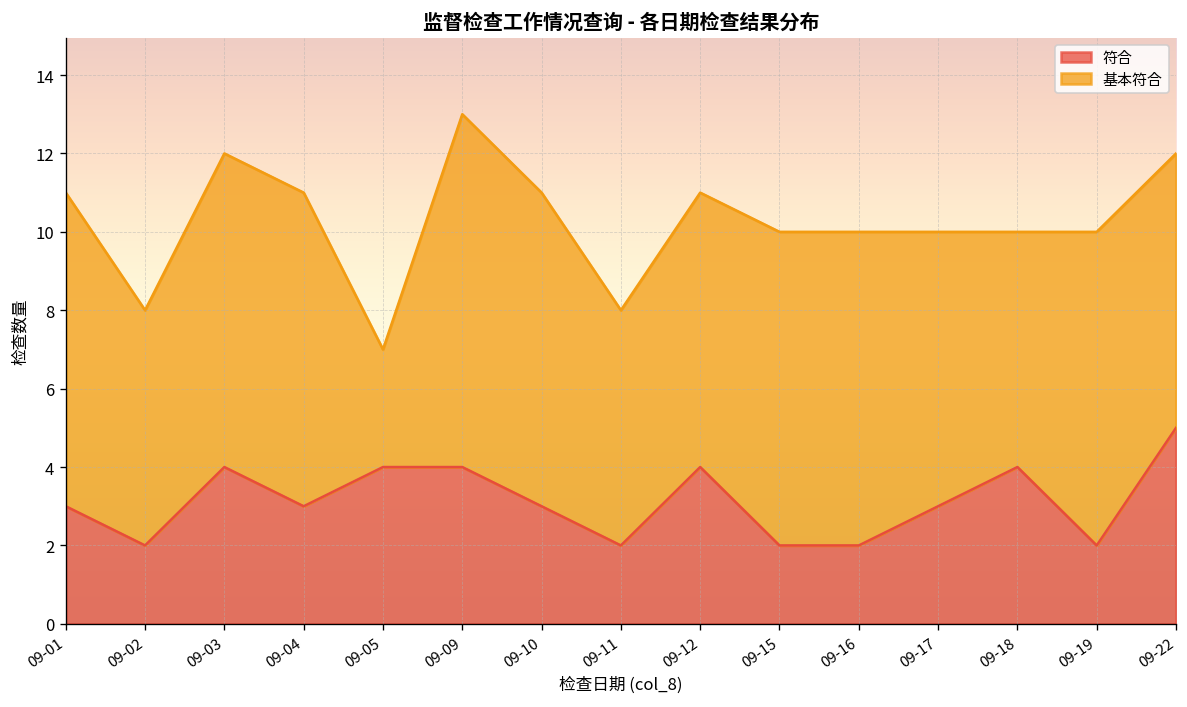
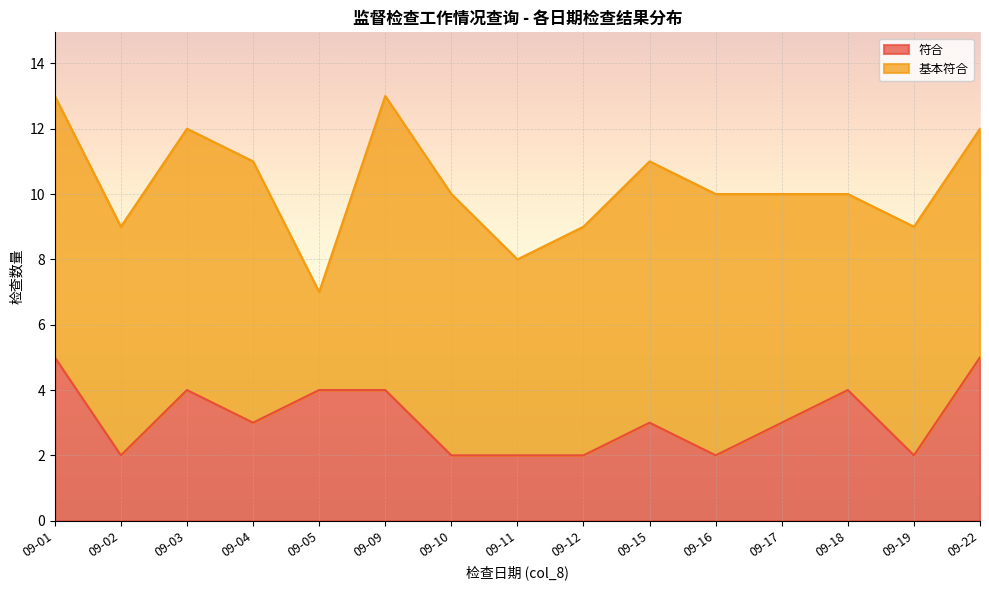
  {
    "符合": {
-     "09-01": 3,
+     "09-01": 5,
      "09-02": 2,
      "09-03": 4,
      "09-04": 3,
      "09-05": 4,
      "09-09": 4,
-     "09-10": 3,
+     "09-10": 2,
      "09-11": 2,
-     "09-12": 4,
-     "09-15": 2,
+     "09-12": 2,
+     "09-15": 3,
      "09-16": 2,
      "09-17": 3,
      "09-18": 4,
      "09-19": 2,
      "09-22": 5
    },
    "基本符合": {
      "09-01": 8,
-     "09-02": 6,
+     "09-02": 7,
      "09-03": 8,
      "09-04": 8,
      "09-05": 3,
      "09-09": 9,
      "09-10": 8,
      "09-11": 6,
      "09-12": 7,
      "09-15": 8,
      "09-16": 8,
      "09-17": 7,
      "09-18": 6,
-     "09-19": 8,
+     "09-19": 7,
      "09-22": 7
    }
  }
